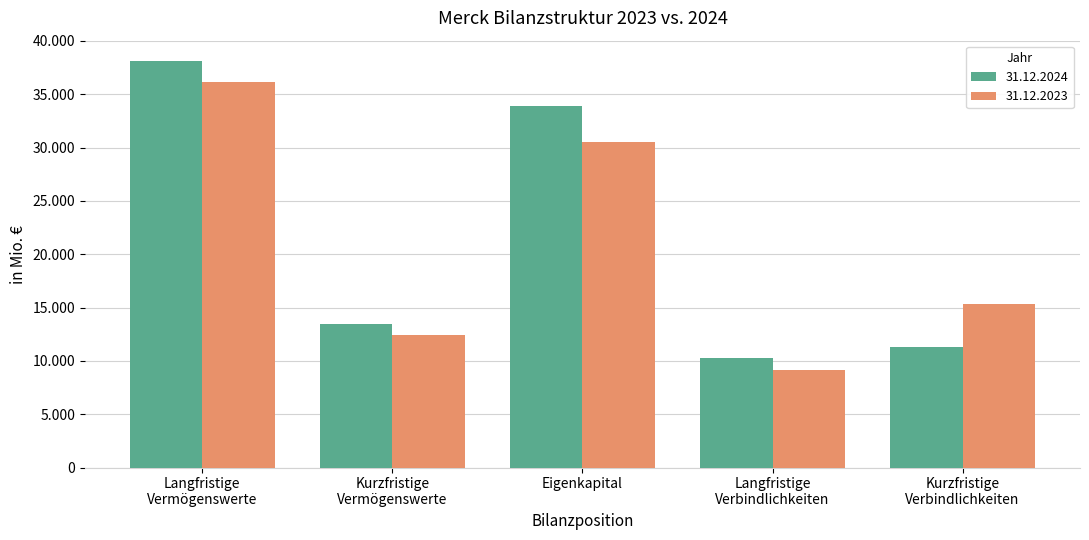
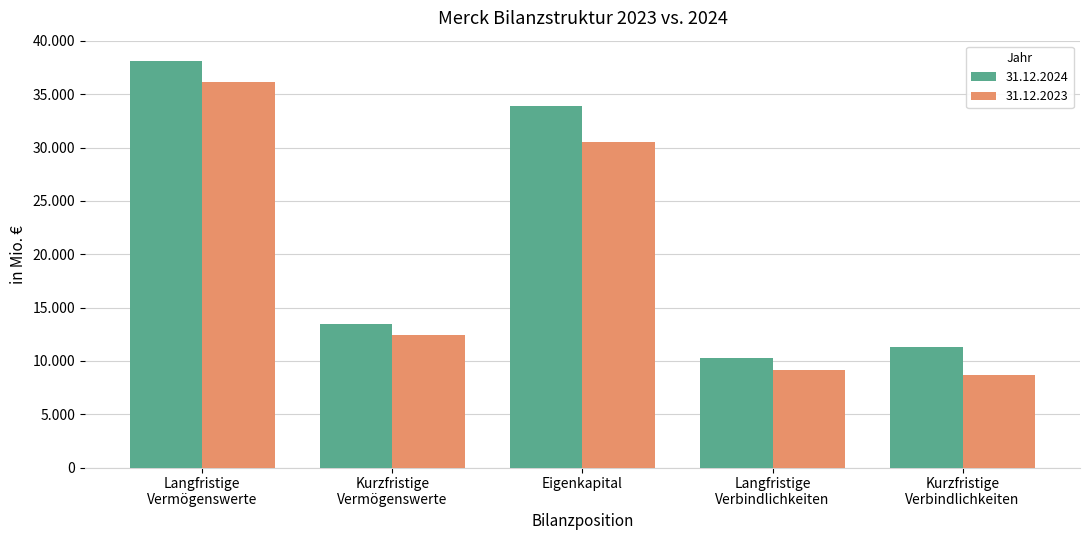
  {
    "31.12.2024": {
      "Langfristige Vermögenswerte": 38.1,
      "Kurzfristige Vermögenswerte": 13.5,
      "Eigenkapital": 33.9,
      "Langfristige Verbindlichkeiten": 10.3,
      "Kurzfristige Verbindlichkeiten": 11.3
    },
    "31.12.2023": {
      "Langfristige Vermögenswerte": 36.1,
      "Kurzfristige Vermögenswerte": 12.4,
      "Eigenkapital": 30.5,
      "Langfristige Verbindlichkeiten": 9.1,
-     "Kurzfristige Verbindlichkeiten": 15.3
+     "Kurzfristige Verbindlichkeiten": 8.7
    }
  }
